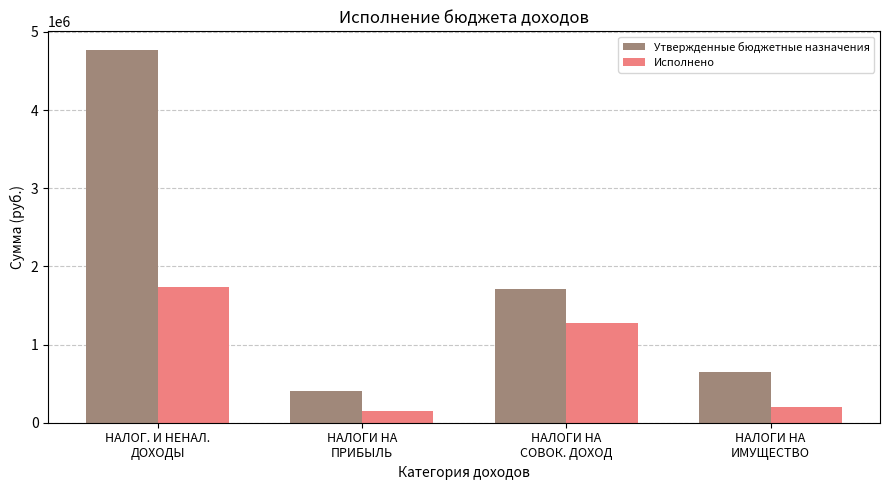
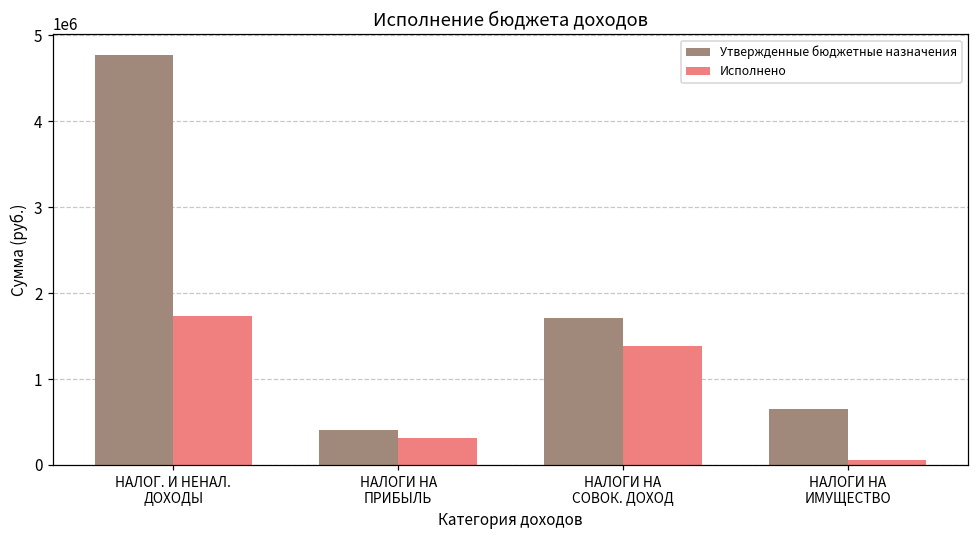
  {
    "Утвержденные бюджетные назначения": {
      "НАЛОГ. И НЕНАЛ. ДОХОДЫ": 4800000,
      "НАЛОГИ НА ПРИБЫЛЬ": 400000,
      "НАЛОГИ НА СОВОК. ДОХОД": 1700000,
      "НАЛОГИ НА ИМУЩЕСТВО": 700000
    },
    "Исполнено": {
      "НАЛОГ. И НЕНАЛ. ДОХОДЫ": 1700000,
-     "НАЛОГИ НА ПРИБЫЛЬ": 200000,
-     "НАЛОГИ НА СОВОК. ДОХОД": 1300000,
-     "НАЛОГИ НА ИМУЩЕСТВО": 200000
+     "НАЛОГИ НА ПРИБЫЛЬ": 300000,
+     "НАЛОГИ НА СОВОК. ДОХОД": 1400000,
+     "НАЛОГИ НА ИМУЩЕСТВО": 100000
    }
  }
